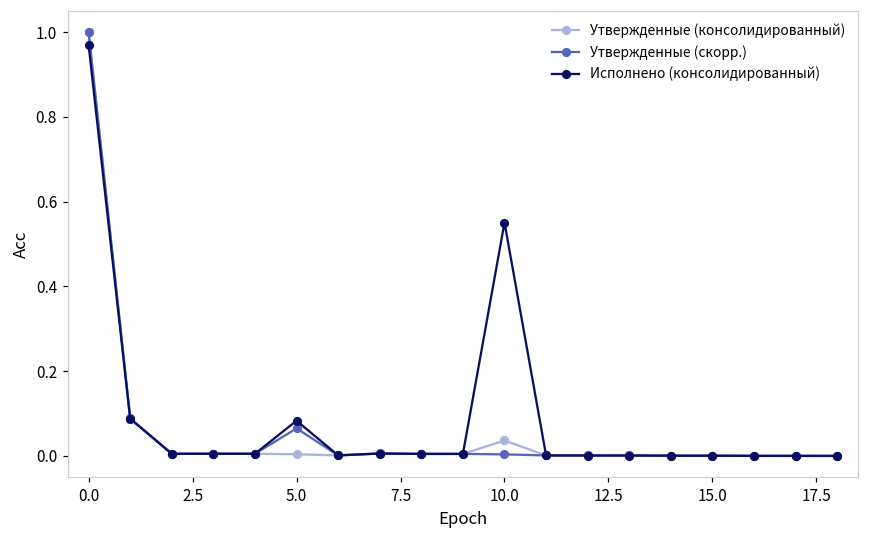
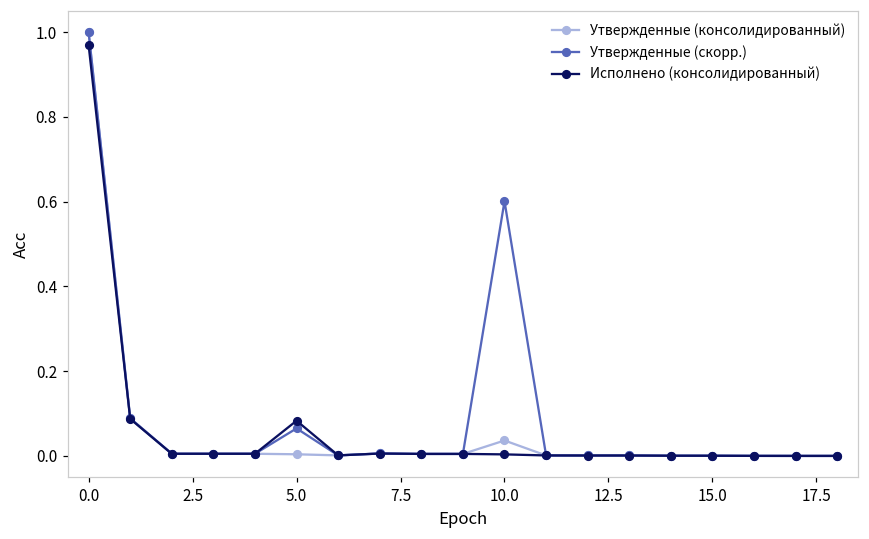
  {
    "Утвержденные (консолидированный)": {
      "5.0": 0.00,
      "10.0": 0.04
    },
    "Утвержденные (скорр.)": {
      "5.0": 0.06,
-     "10.0": 0.00
+     "10.0": 0.60
    },
    "Исполнено (консолидированный)": {
      "0.0": 0.97,
      "5.0": 0.08,
-     "10.0": 0.55
+     "10.0": 0.00
    }
  }
